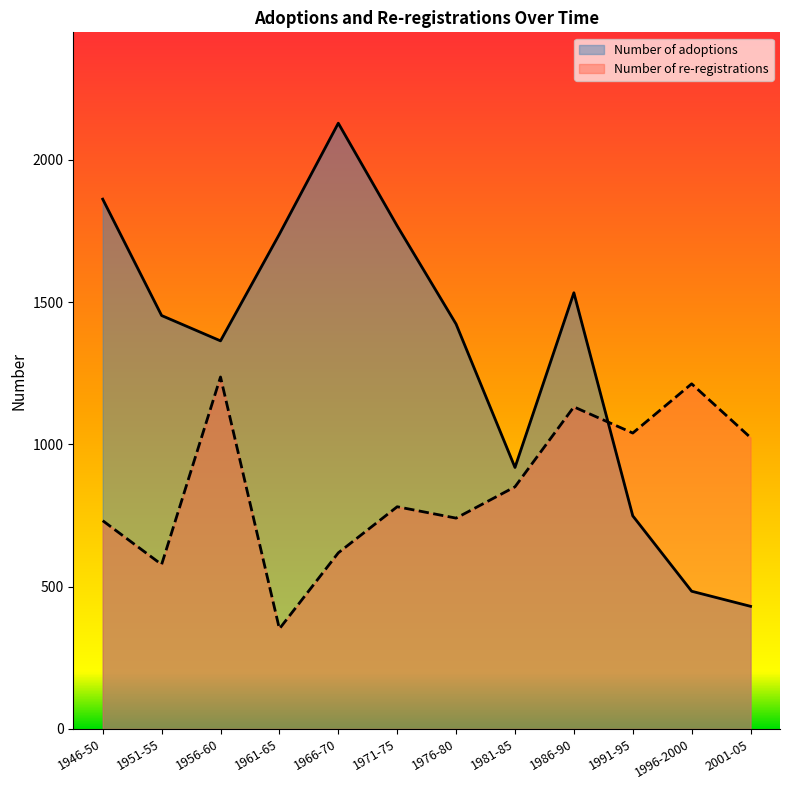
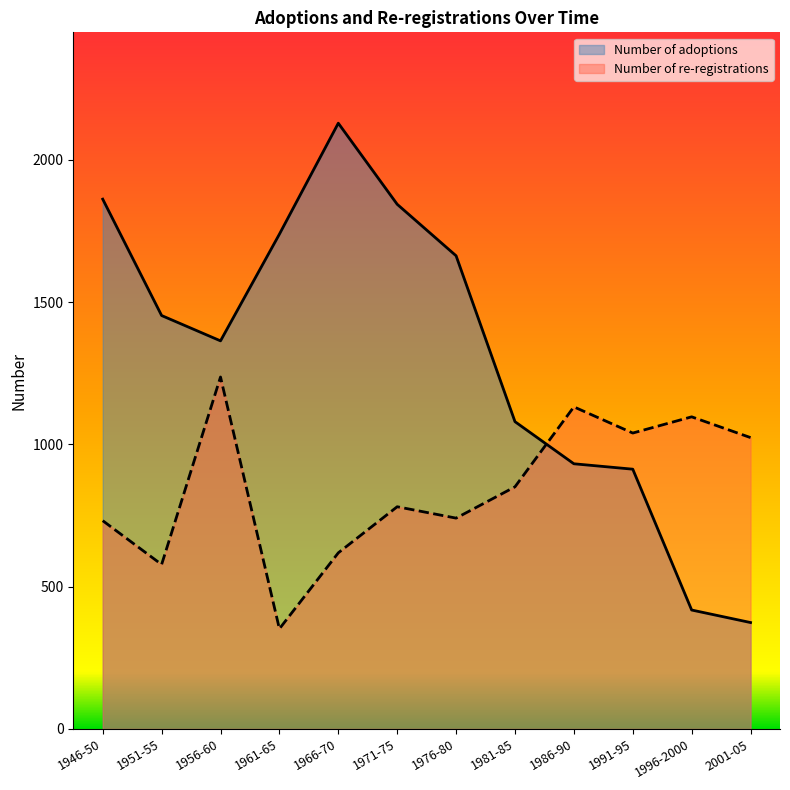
  {
    "Number of adoptions": {
      "1946-50": 1860,
      "1951-55": 1450,
      "1956-60": 1360,
      "1961-65": 1740,
      "1966-70": 2130,
-     "1971-75": 1770,
-     "1976-80": 1420,
-     "1981-85": 920,
-     "1986-90": 1530,
-     "1991-95": 750,
-     "1996-2000": 480,
-     "2001-05": 430
+     "1971-75": 1840,
+     "1976-80": 1660,
+     "1981-85": 1080,
+     "1986-90": 930,
+     "1991-95": 910,
+     "1996-2000": 420,
+     "2001-05": 370
    },
    "Number of re-registrations": {
      "1946-50": 730,
      "1951-55": 580,
      "1956-60": 1240,
      "1961-65": 350,
      "1966-70": 620,
      "1971-75": 780,
      "1976-80": 740,
      "1981-85": 850,
      "1986-90": 1130,
      "1991-95": 1040,
-     "1996-2000": 1210,
+     "1996-2000": 1100,
      "2001-05": 1020
    }
  }
